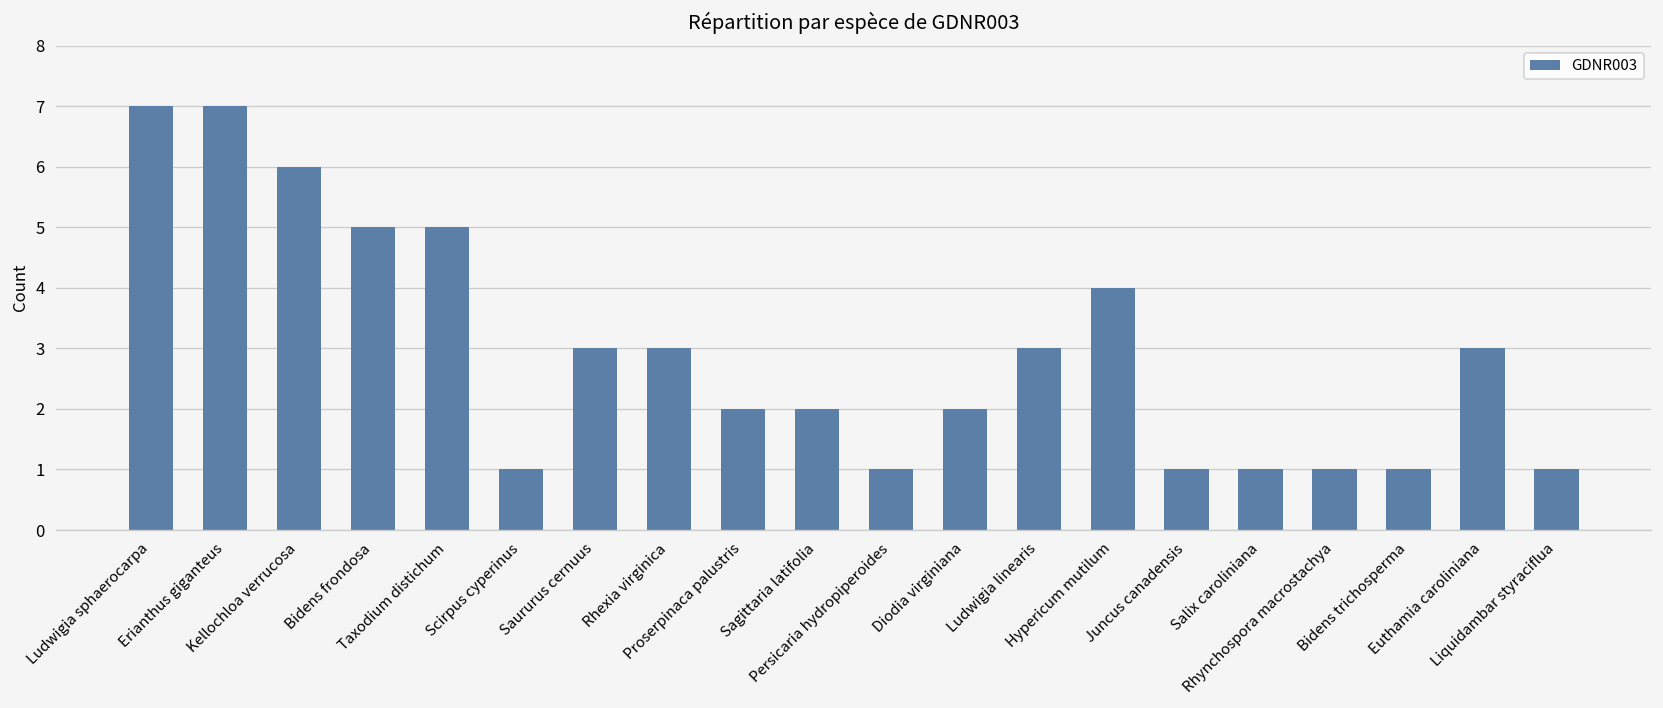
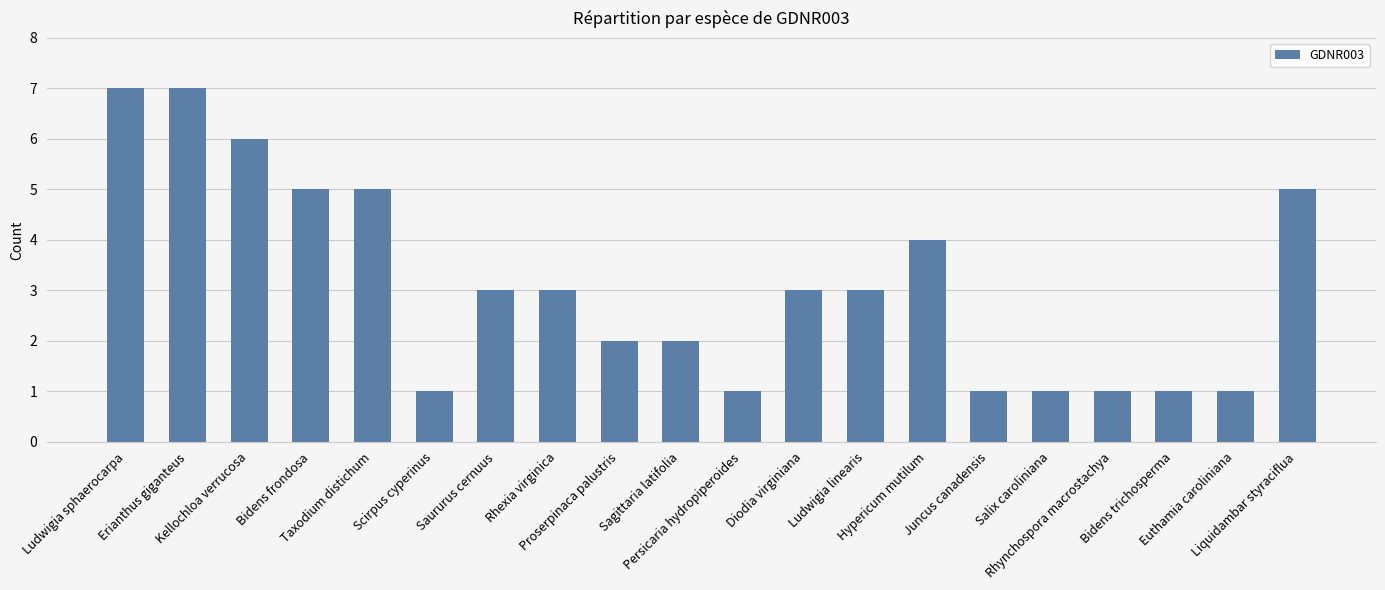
  {
    "Ludwigia sphaerocarpa": 7,
    "Erianthus giganteus": 7,
    "Kellochloa verrucosa": 6,
    "Bidens frondosa": 5,
    "Taxodium distichum": 5,
    "Scirpus cyperinus": 1,
    "Saururus cernuus": 3,
    "Rhexia virginica": 3,
    "Proserpinaca palustris": 2,
    "Sagittaria latifolia": 2,
    "Persicaria hydropiperoides": 1,
-   "Diodia virginiana": 2,
+   "Diodia virginiana": 3,
    "Ludwigia linearis": 3,
    "Hypericum mutilum": 4,
    "Juncus canadensis": 1,
    "Salix caroliniana": 1,
    "Rhynchospora macrostachya": 1,
    "Bidens trichosperma": 1,
-   "Euthamia caroliniana": 3,
-   "Liquidambar styraciflua": 1
+   "Euthamia caroliniana": 1,
+   "Liquidambar styraciflua": 5
  }
